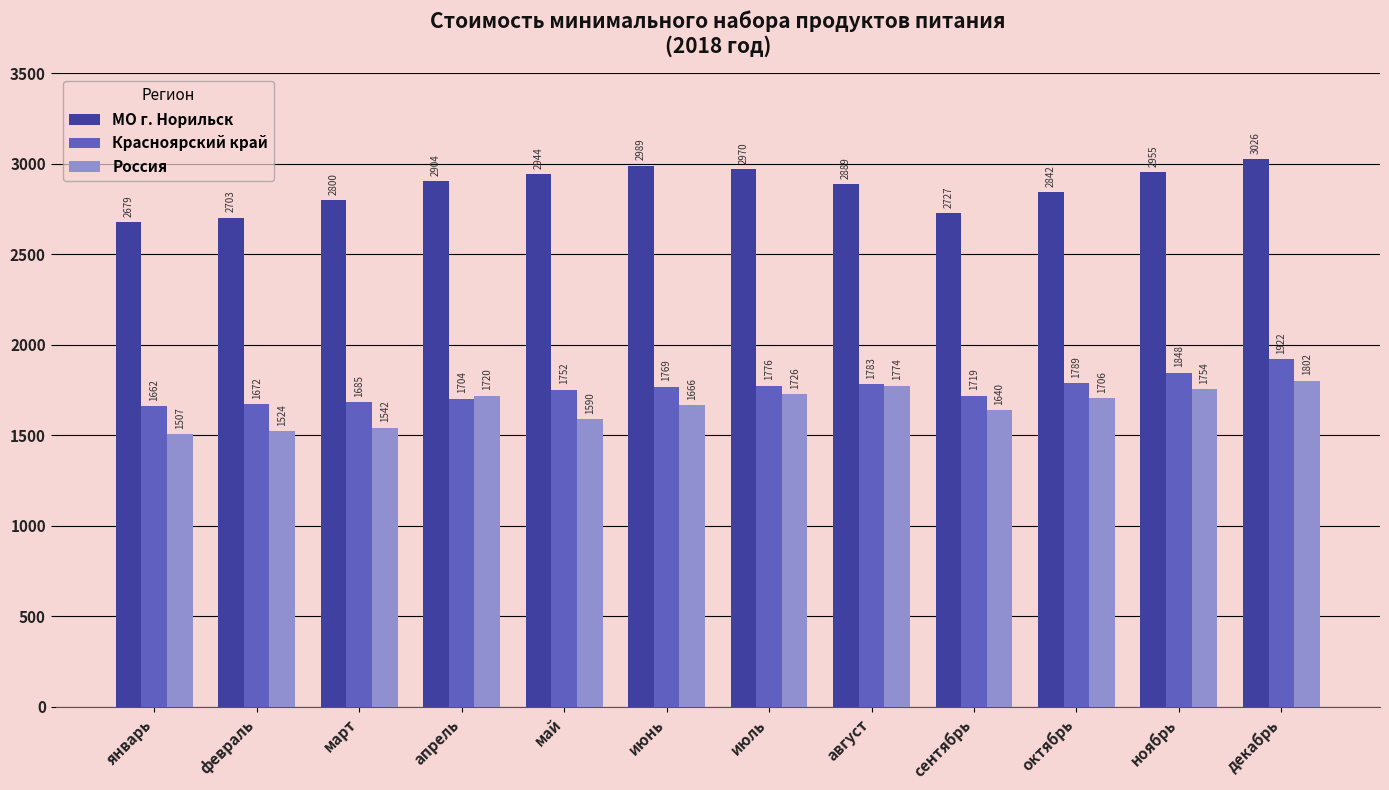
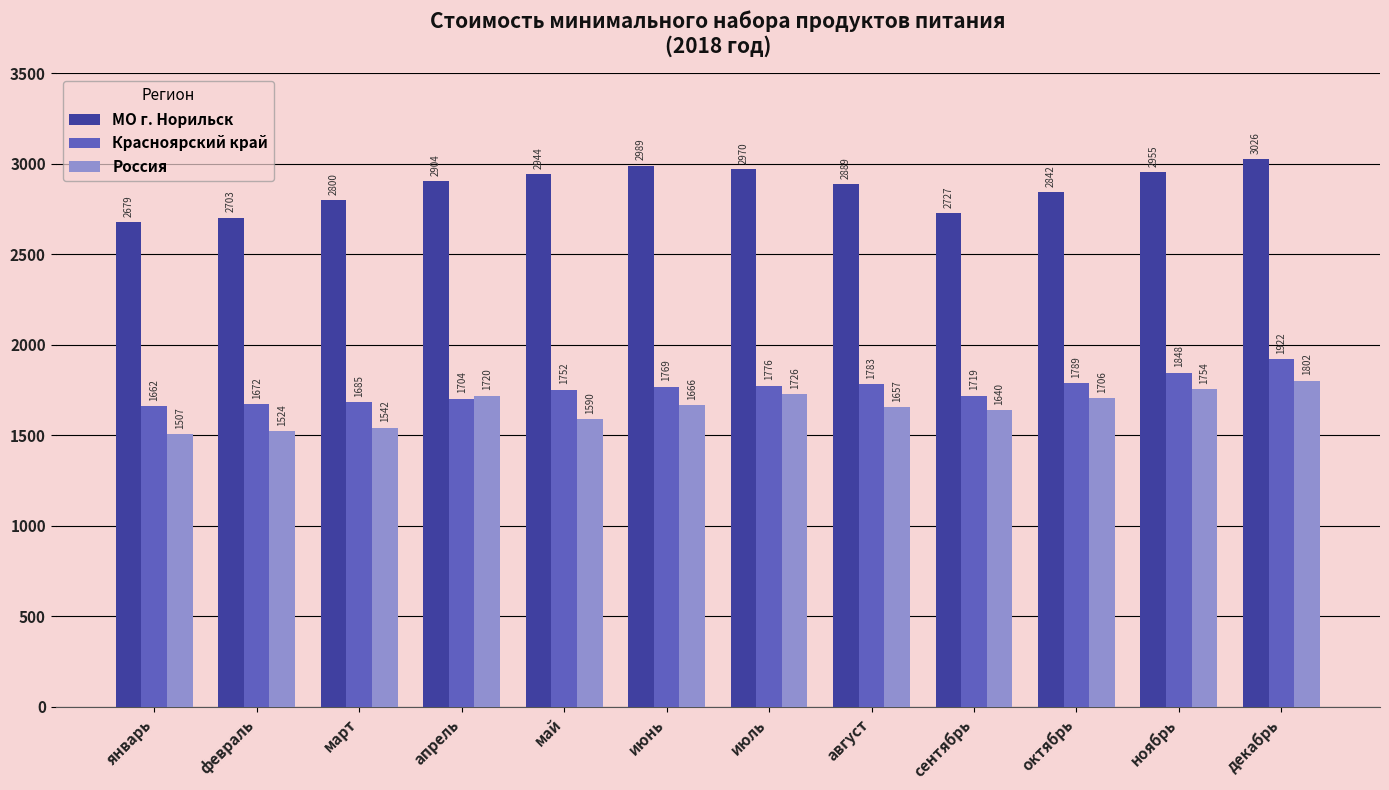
  {
    "Россия": {
      "январь": 1507,
      "февраль": 1524,
      "март": 1542,
      "апрель": 1720,
      "май": 1590,
      "июнь": 1666,
      "июль": 1726,
-     "август": 1774,
+     "август": 1657,
      "сентябрь": 1640,
      "октябрь": 1706,
      "ноябрь": 1754,
      "декабрь": 1802
    }
  }
